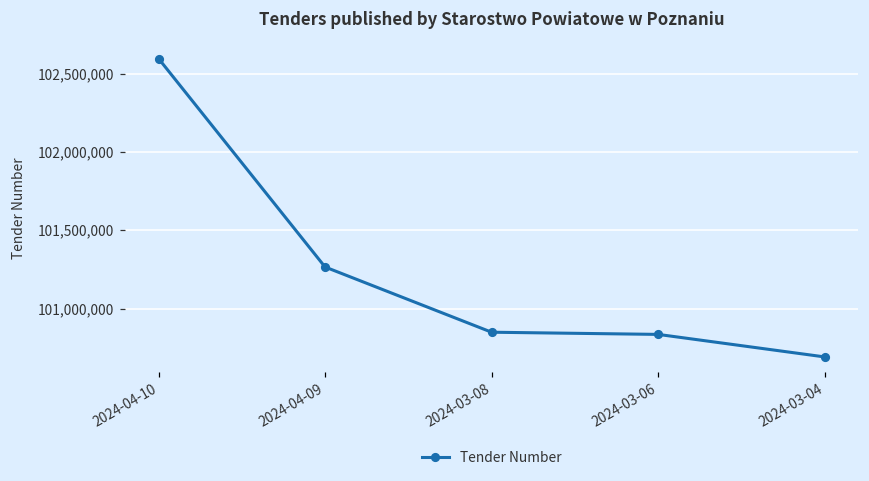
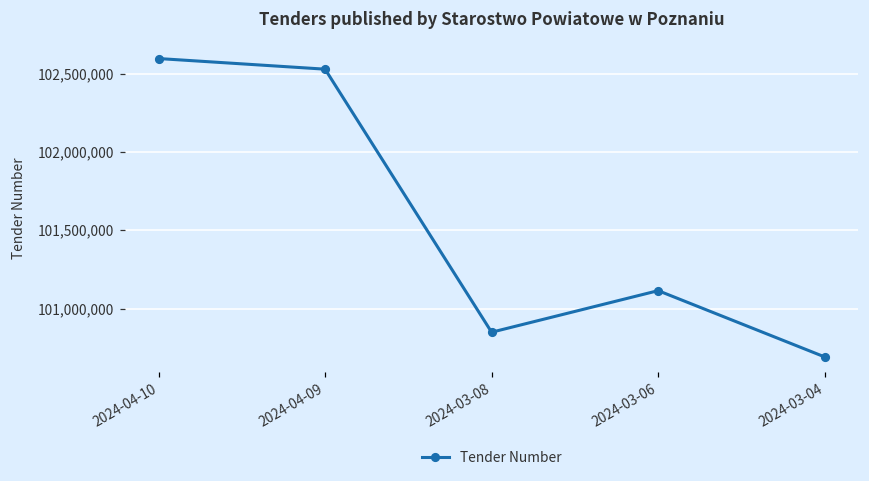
  {
    "2024-04-10": "102,600,000",
-   "2024-04-09": "101,270,000",
+   "2024-04-09": "102,530,000",
    "2024-03-08": "100,850,000",
-   "2024-03-06": "100,830,000",
+   "2024-03-06": "101,110,000",
    "2024-03-04": "100,690,000"
  }
